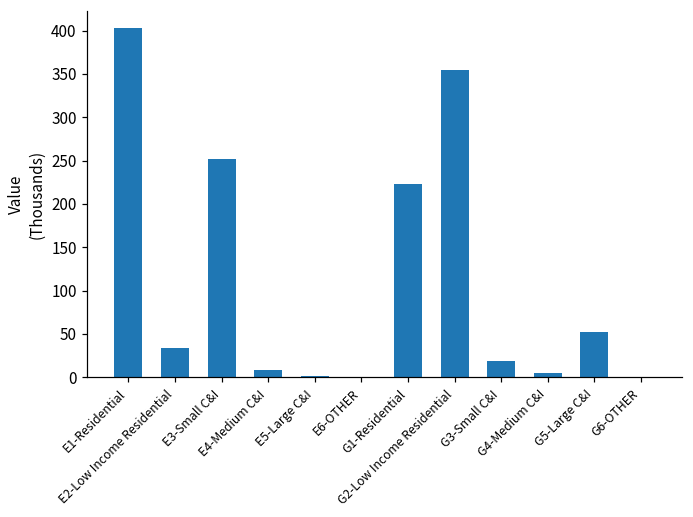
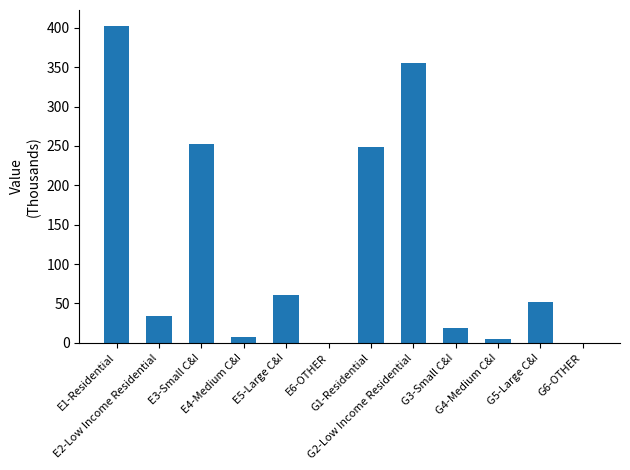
  {
    "E1-Residential": 400,
    "E2-Low Income Residential": 30,
    "E3-Small C&I": 250,
    "E4-Medium C&I": 10,
-   "E5-Large C&I": 0,
-   "G1-Residential": 220,
+   "E5-Large C&I": 60,
+   "G1-Residential": 250,
    "G2-Low Income Residential": 350,
    "G3-Small C&I": 20,
    "G4-Medium C&I": 10,
    "G5-Large C&I": 50
  }
